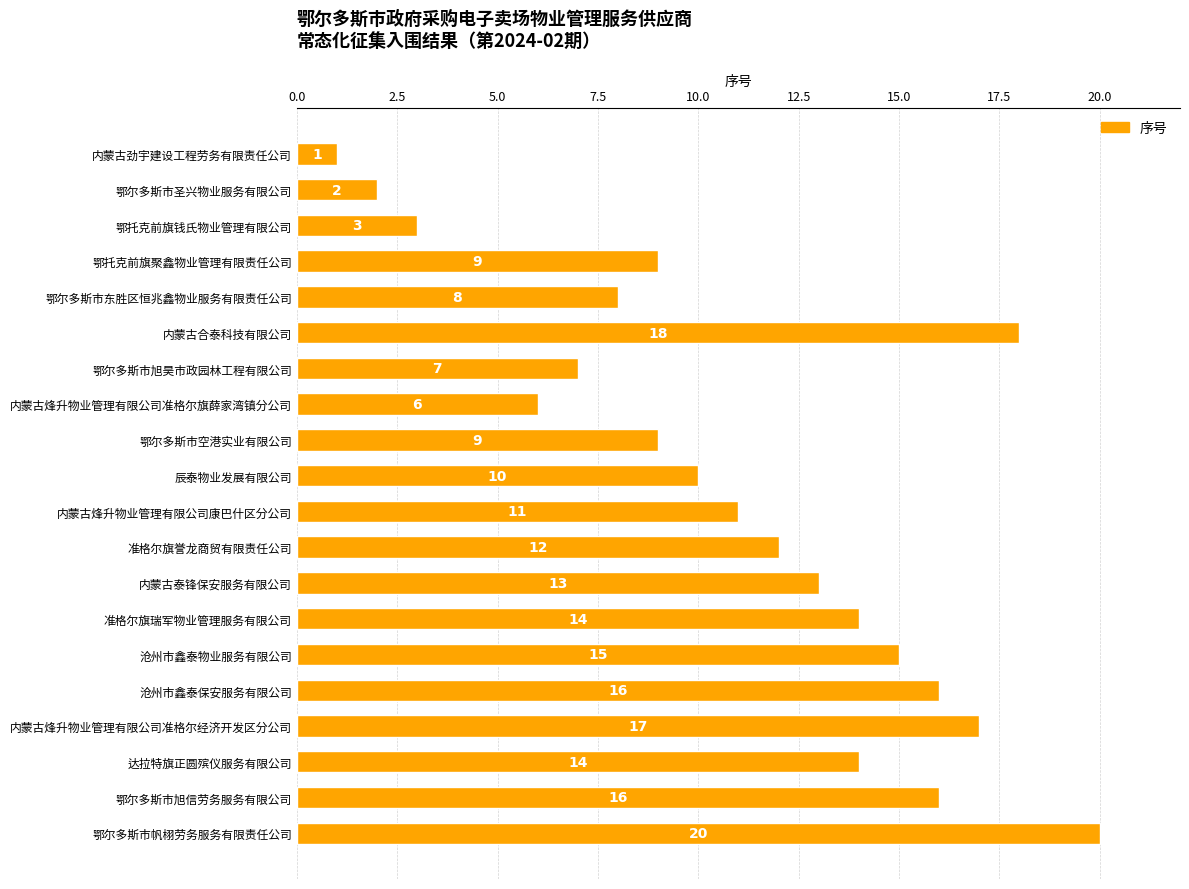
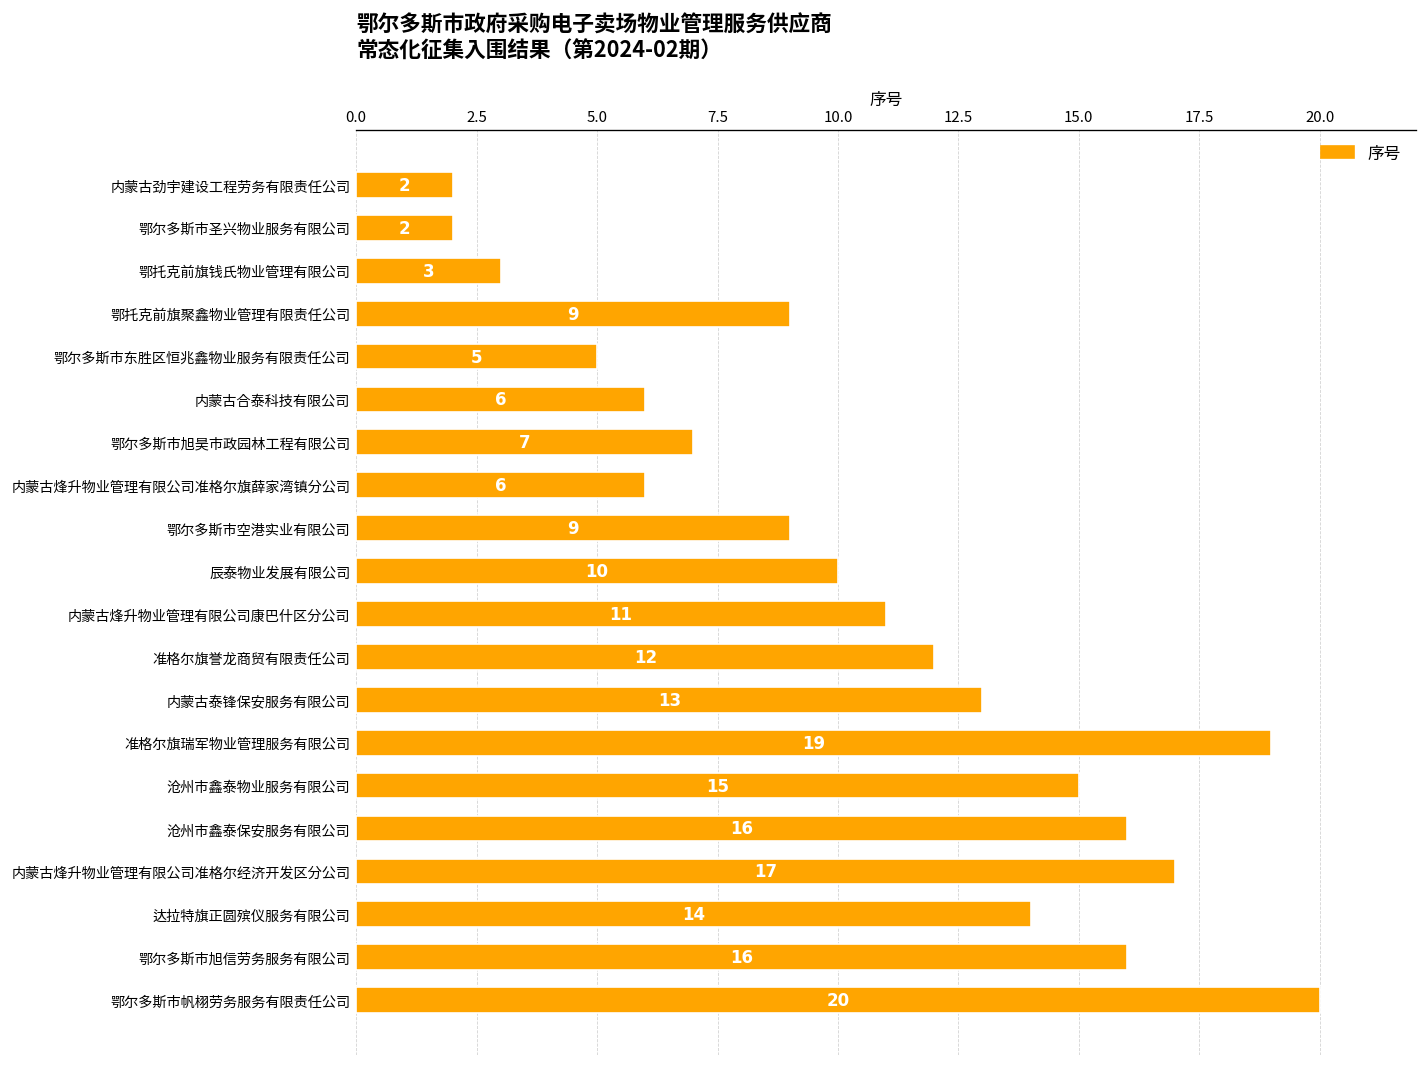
  {
-   "内蒙古劲宇建设工程劳务有限责任公司": 1,
+   "内蒙古劲宇建设工程劳务有限责任公司": 2,
    "鄂尔多斯市圣兴物业服务有限公司": 2,
    "鄂托克前旗钱氏物业管理有限公司": 3,
    "鄂托克前旗聚鑫物业管理有限责任公司": 9,
-   "鄂尔多斯市东胜区恒兆鑫物业服务有限责任公司": 8,
-   "内蒙古合泰科技有限公司": 18,
+   "鄂尔多斯市东胜区恒兆鑫物业服务有限责任公司": 5,
+   "内蒙古合泰科技有限公司": 6,
    "鄂尔多斯市旭昊市政园林工程有限公司": 7,
    "内蒙古烽升物业管理有限公司准格尔旗薛家湾镇分公司": 6,
    "鄂尔多斯市空港实业有限公司": 9,
    "辰泰物业发展有限公司": 10,
    "内蒙古烽升物业管理有限公司康巴什区分公司": 11,
    "准格尔旗誉龙商贸有限责任公司": 12,
    "内蒙古泰锋保安服务有限公司": 13,
-   "准格尔旗瑞军物业管理服务有限公司": 14,
+   "准格尔旗瑞军物业管理服务有限公司": 19,
    "沧州市鑫泰物业服务有限公司": 15,
    "沧州市鑫泰保安服务有限公司": 16,
    "内蒙古烽升物业管理有限公司准格尔经济开发区分公司": 17,
    "达拉特旗正圆殡仪服务有限公司": 14,
    "鄂尔多斯市旭信劳务服务有限公司": 16,
    "鄂尔多斯市帆栩劳务服务有限责任公司": 20
  }
